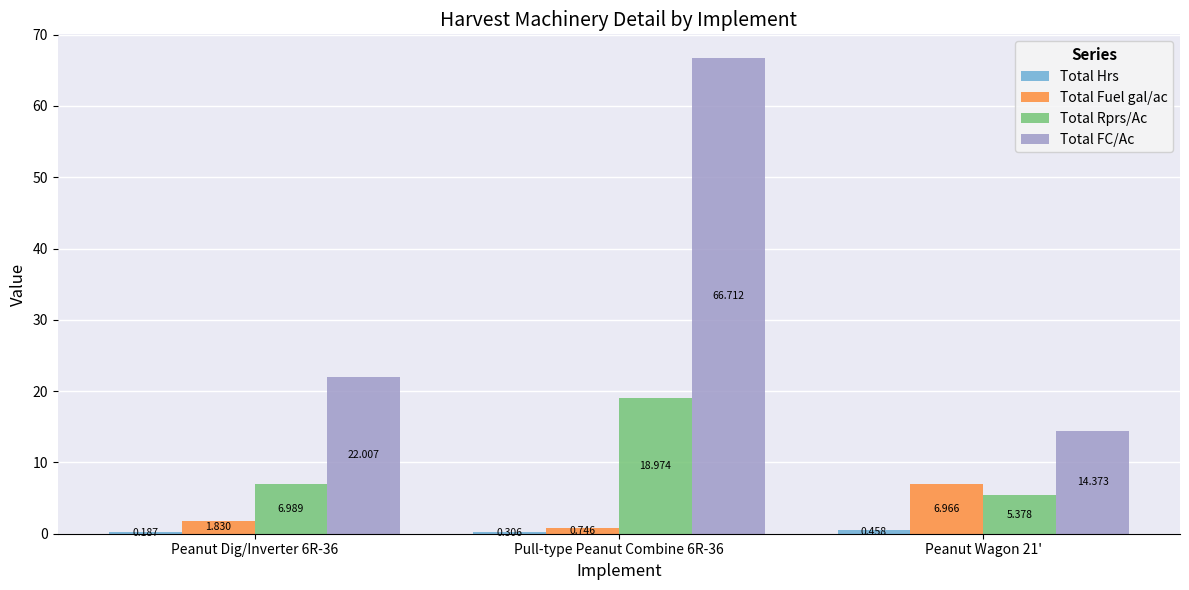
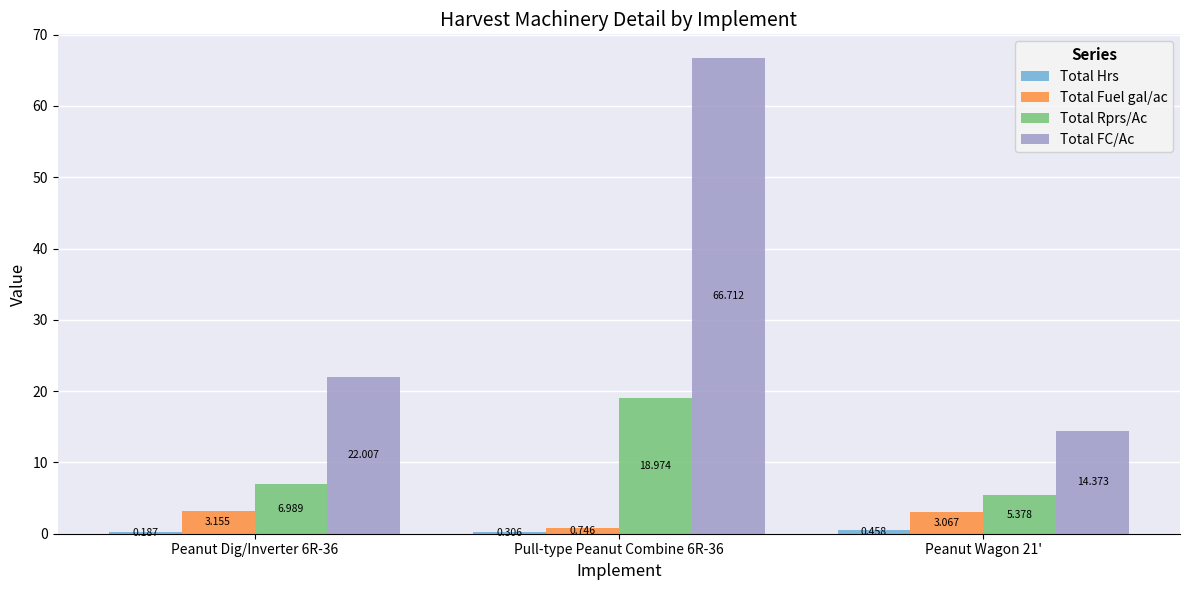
  {
    "Total Fuel gal/ac": {
-     "Peanut Dig/Inverter 6R-36": 1.830,
+     "Peanut Dig/Inverter 6R-36": 3.155,
      "Pull-type Peanut Combine 6R-36": 0.746,
-     "Peanut Wagon 21'": 6.966
+     "Peanut Wagon 21'": 3.067
    },
    "Total Rprs/Ac": {
      "Peanut Dig/Inverter 6R-36": 6.989,
      "Pull-type Peanut Combine 6R-36": 18.974,
      "Peanut Wagon 21'": 5.378
    }
  }
